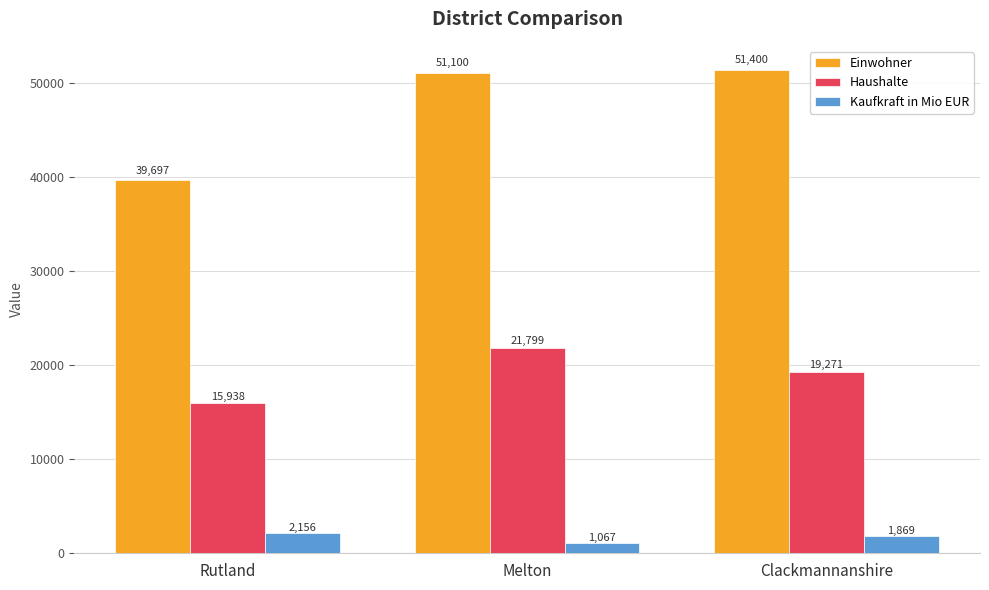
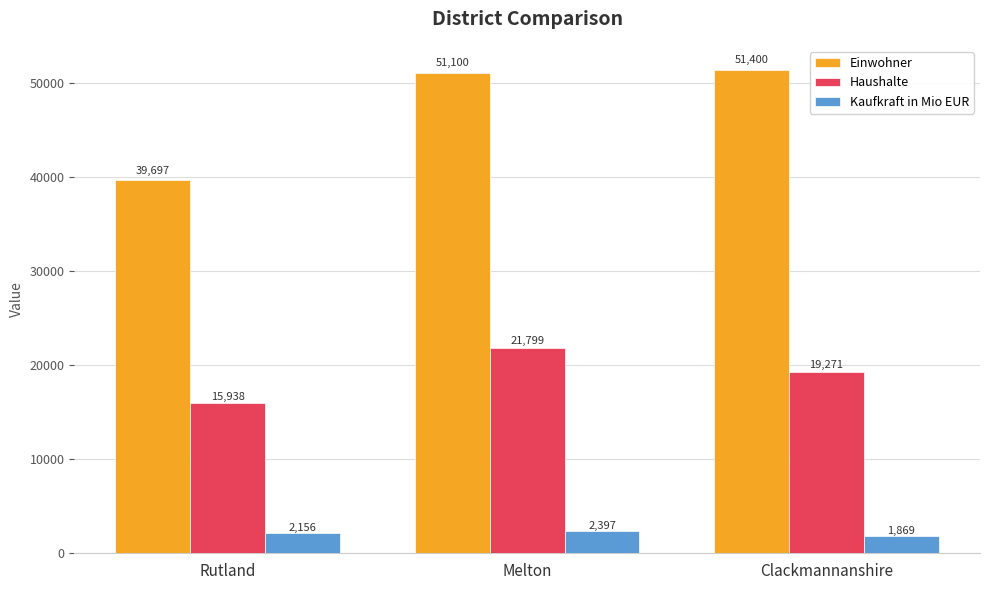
  {
    "Einwohner": {
      "Rutland": "39,697",
      "Melton": "51,100",
      "Clackmannanshire": "51,400"
    },
    "Haushalte": {
      "Rutland": "15,938",
      "Melton": "21,799",
      "Clackmannanshire": "19,271"
    },
    "Kaufkraft in Mio EUR": {
      "Rutland": "2,156",
-     "Melton": "1,067",
+     "Melton": "2,397",
      "Clackmannanshire": "1,869"
    }
  }
